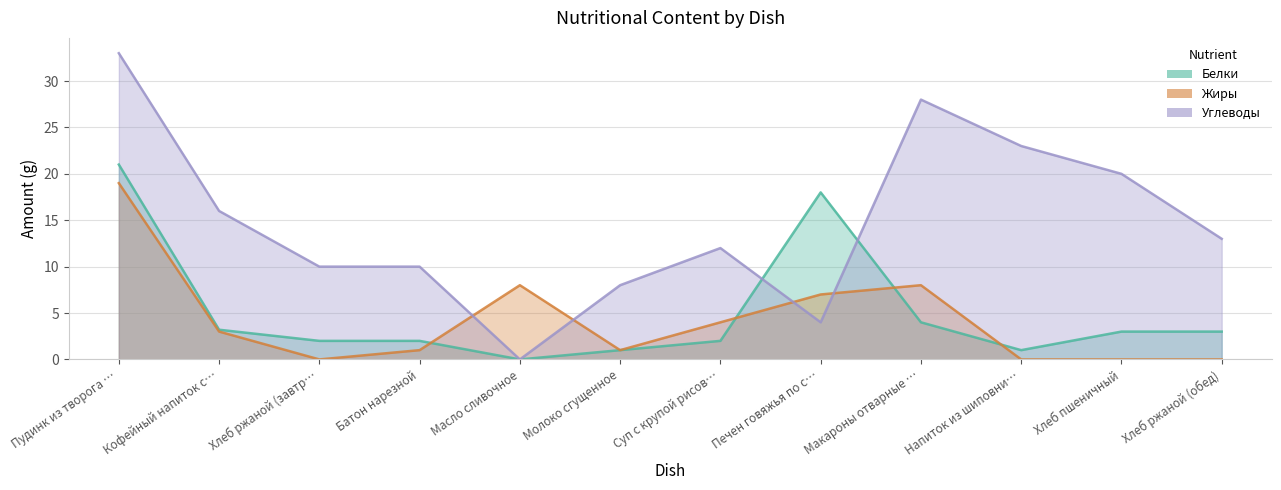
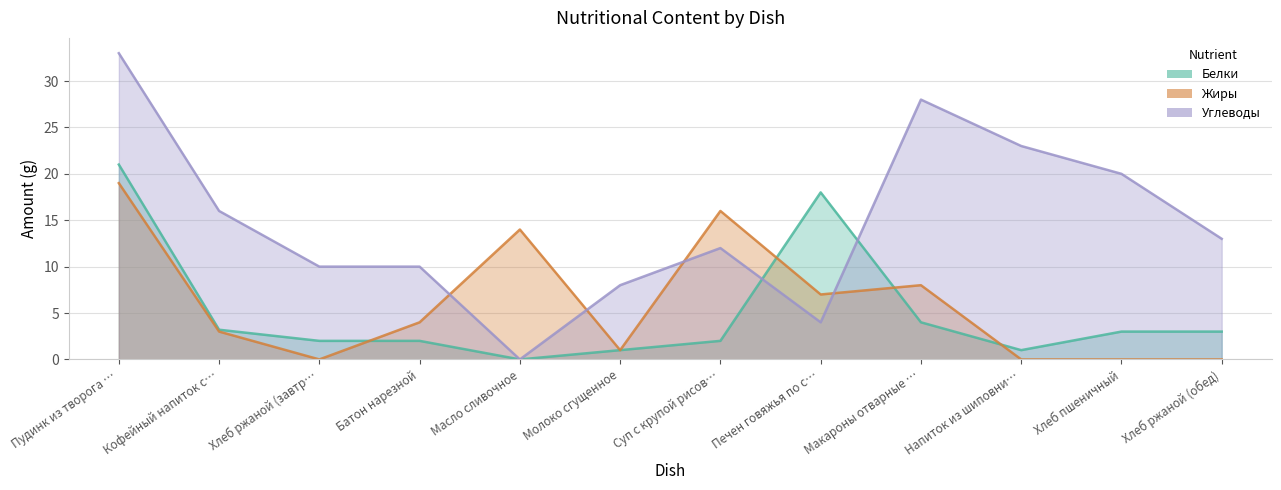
  {
    "Жиры": {
      "Пудинк из творога …": 19,
      "Хлеб ржаной (завтр…": 0,
-     "Батон нарезной": 1,
-     "Масло сливочное": 8,
-     "Суп с крупой рисов…": 4,
+     "Батон нарезной": 4,
+     "Масло сливочное": 14,
+     "Суп с крупой рисов…": 16,
      "Печен говяжья по с…": 7,
      "Макароны отварные …": 8,
      "Напиток из шиповни…": 0,
      "Хлеб пшеничный": 0,
      "Хлеб ржаной (обед)": 0
    }
  }
